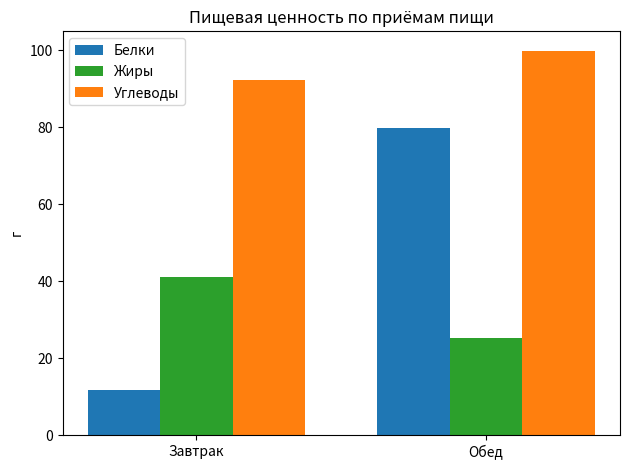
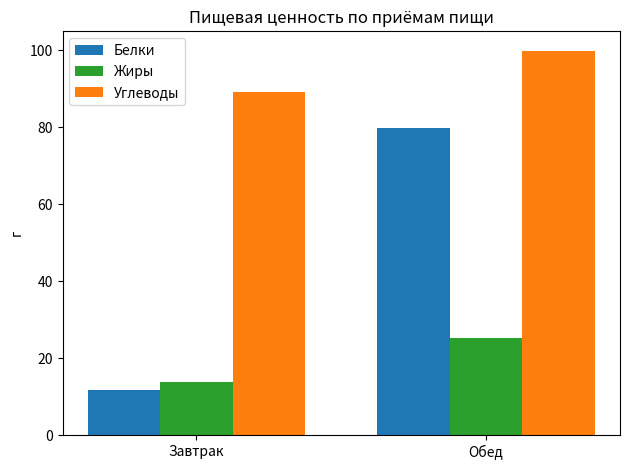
  {
    "Белки": {
      "Завтрак": 12,
      "Обед": 80
    },
    "Жиры": {
-     "Завтрак": 41,
+     "Завтрак": 14,
      "Обед": 25
    },
    "Углеводы": {
-     "Завтрак": 92,
+     "Завтрак": 89,
      "Обед": 100
    }
  }
